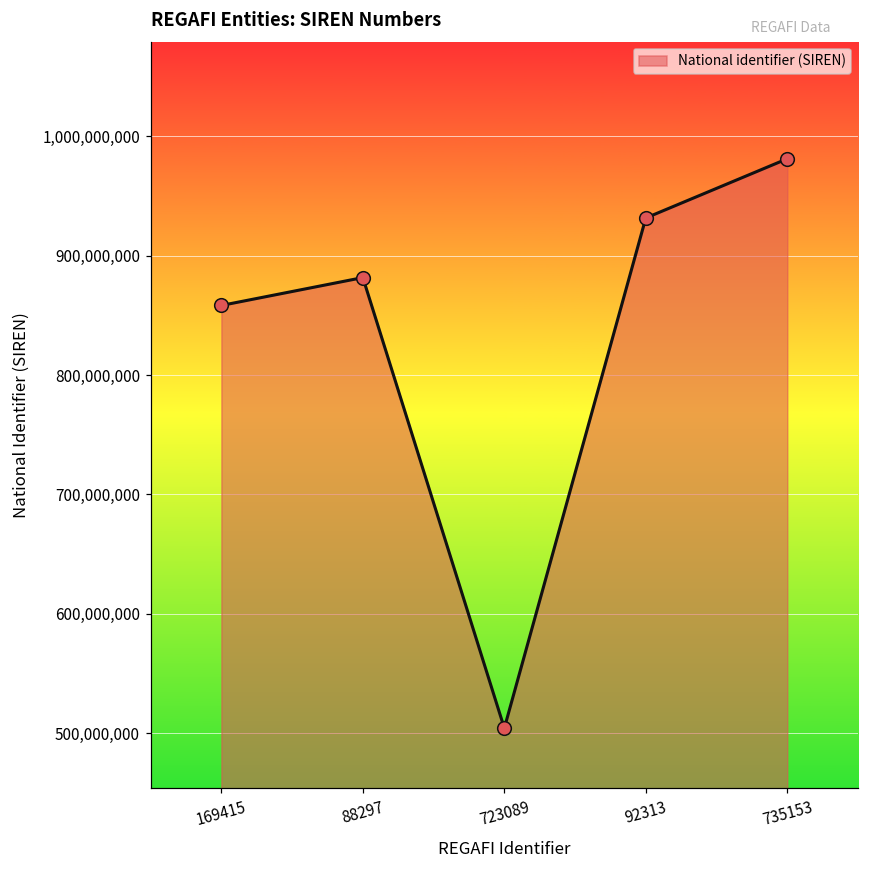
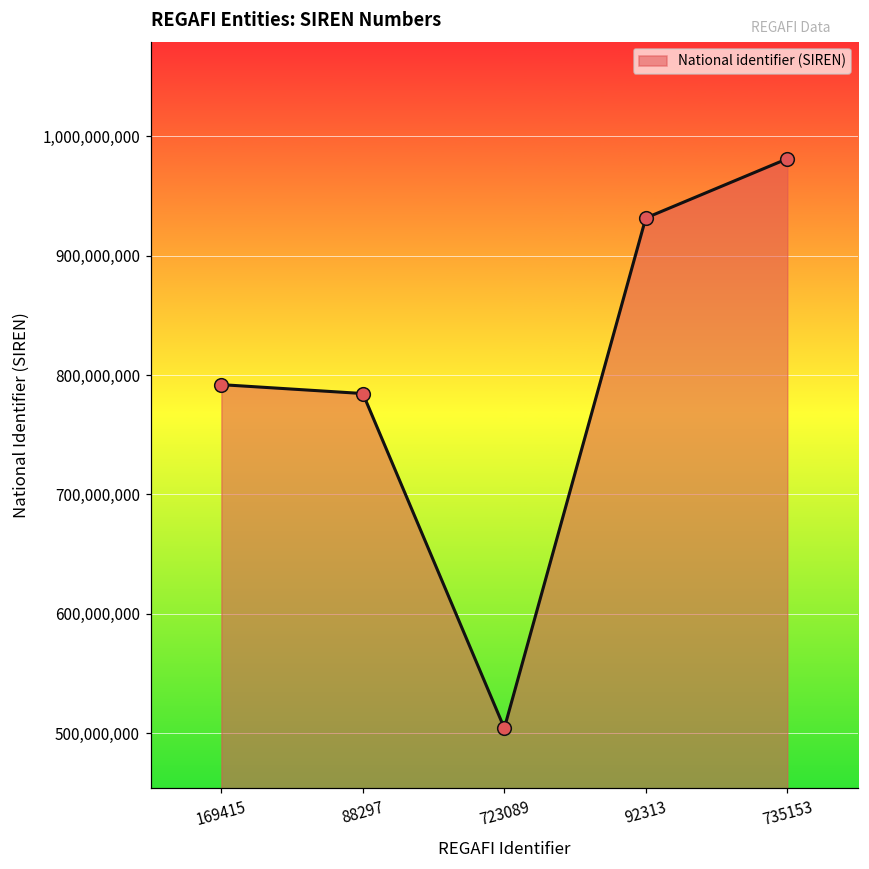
  {
-   "169415": "858,000,000",
-   "88297": "882,000,000",
+   "169415": "792,000,000",
+   "88297": "785,000,000",
    "723089": "504,000,000",
    "92313": "932,000,000",
    "735153": "981,000,000"
  }
